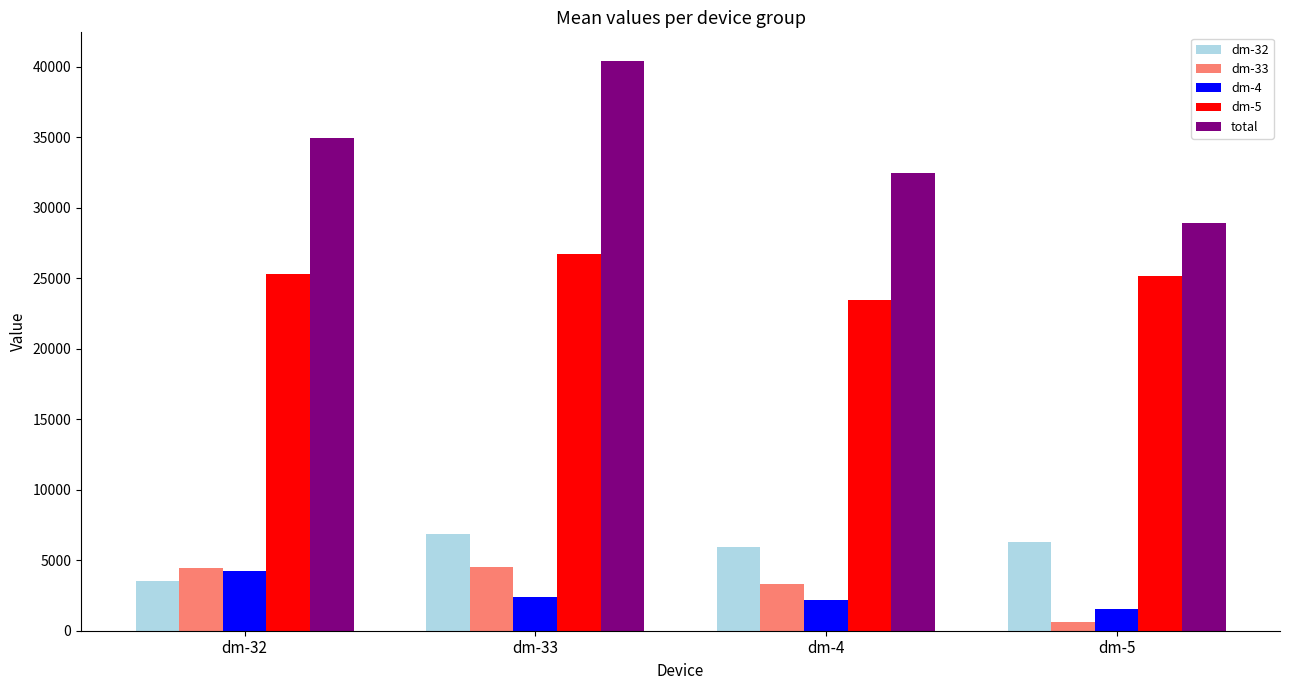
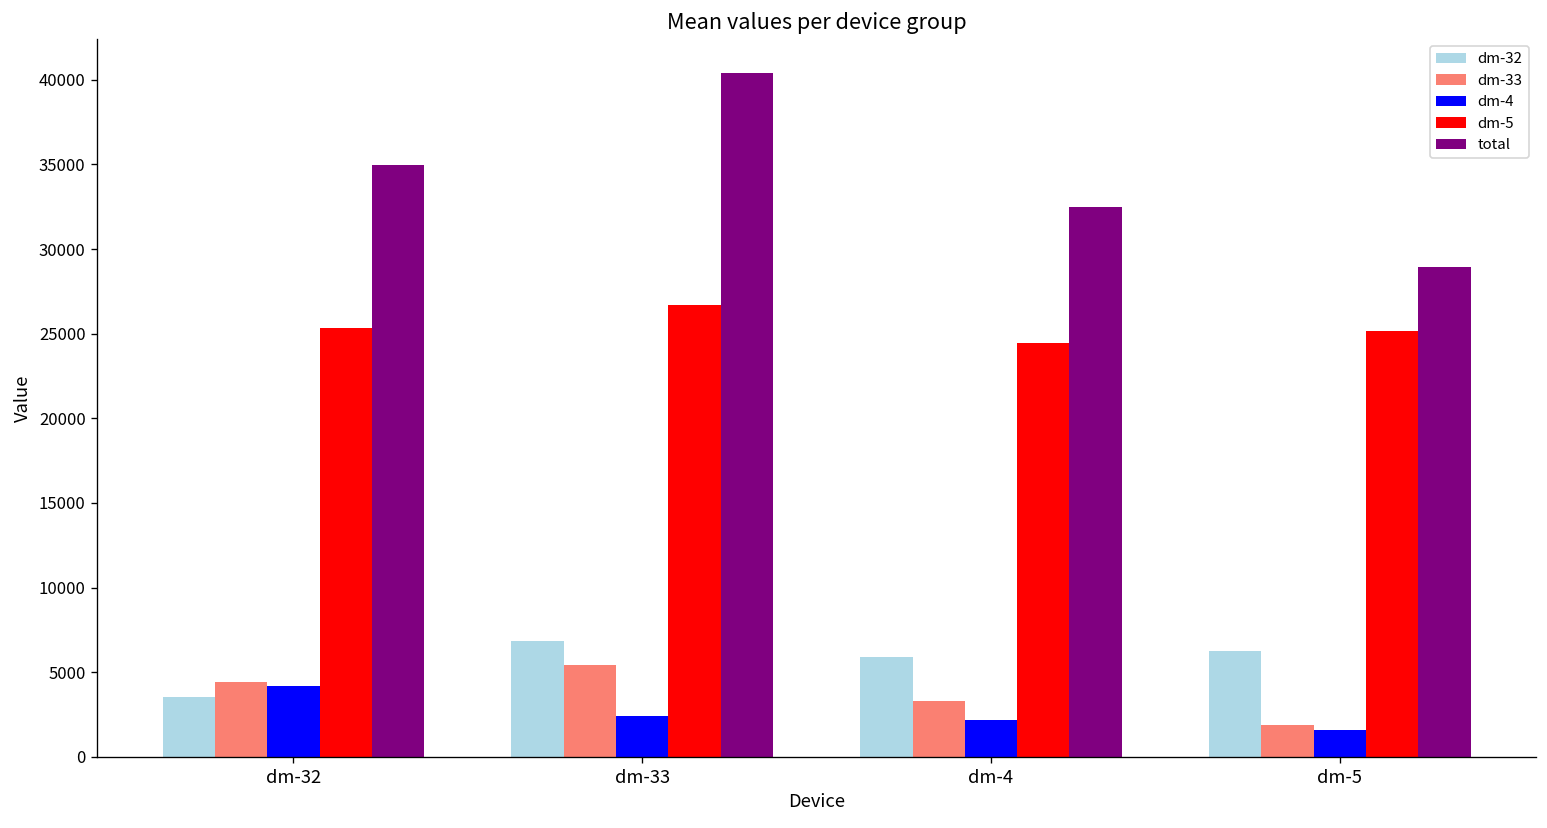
  {
    "dm-32": {
      "dm-32": 3500,
      "dm-33": 6800,
      "dm-4": 5900,
      "dm-5": 6300
    },
    "dm-33": {
      "dm-32": 4400,
-     "dm-33": 4500,
+     "dm-33": 5400,
      "dm-4": 3300,
-     "dm-5": 600
+     "dm-5": 1900
    },
    "dm-4": {
      "dm-32": 4200,
      "dm-33": 2400,
      "dm-4": 2200,
      "dm-5": 1600
    },
    "dm-5": {
      "dm-32": 25300,
      "dm-33": 26700,
-     "dm-4": 23400,
+     "dm-4": 24500,
      "dm-5": 25200
    },
    "total": {
      "dm-32": 35000,
      "dm-33": 40400,
      "dm-4": 32500,
      "dm-5": 28900
    }
  }
